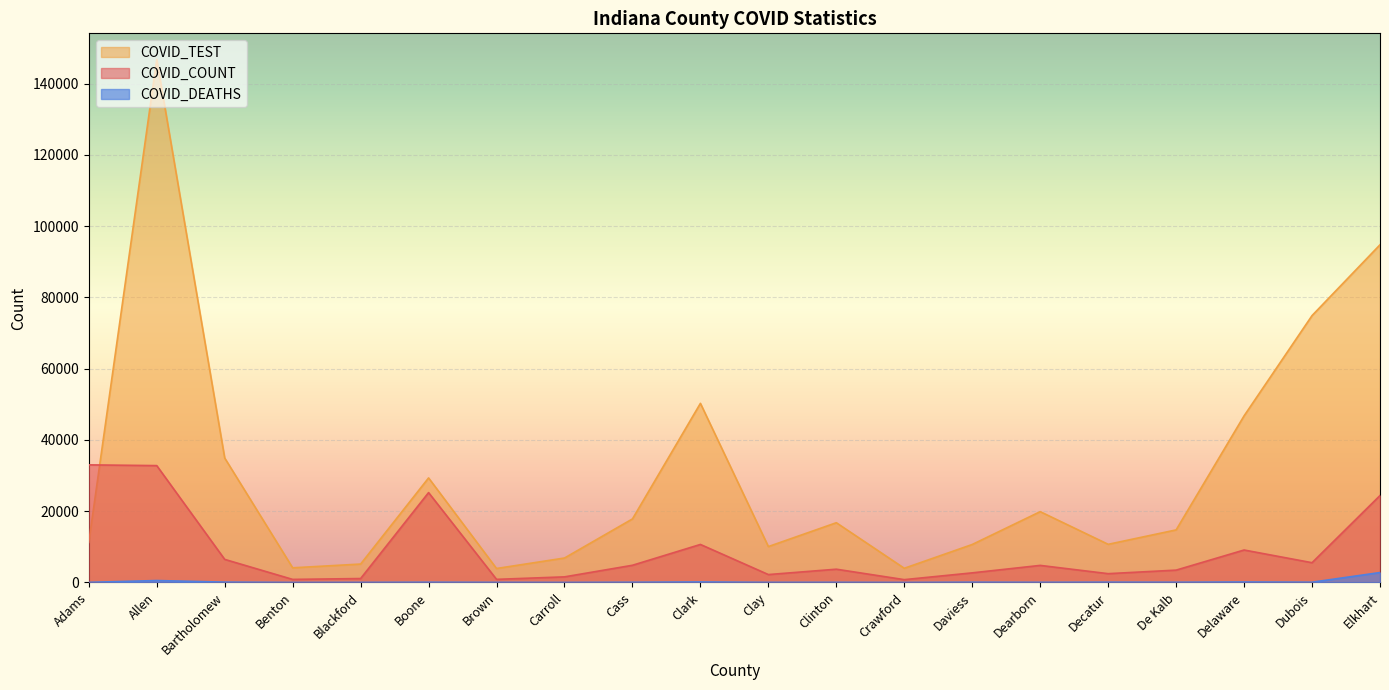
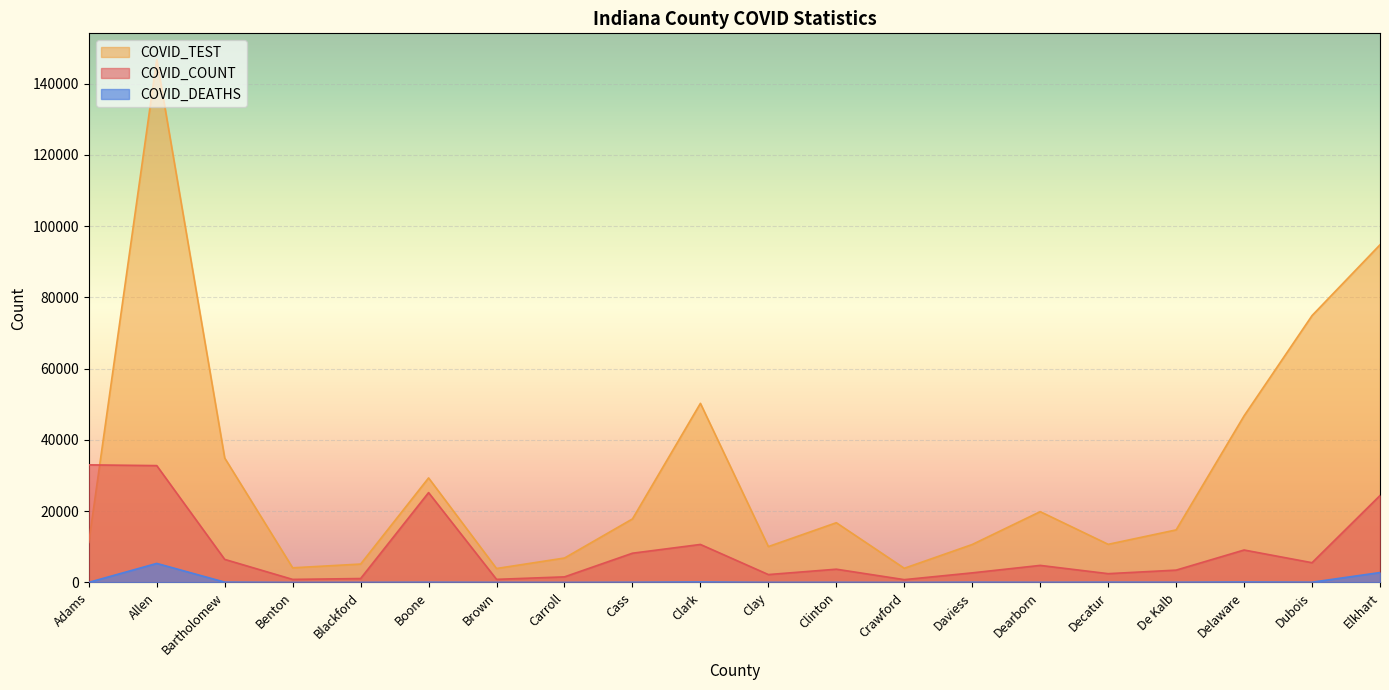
  {
    "COVID_TEST": {
      "Adams": 11000,
      "Bartholomew": 35000,
      "Benton": 4000,
      "Blackford": 5000,
      "Boone": 29000,
      "Brown": 4000,
      "Carroll": 7000,
      "Cass": 18000,
      "Clark": 50000,
      "Clay": 10000,
      "Clinton": 17000,
      "Crawford": 4000,
      "Daviess": 11000,
      "Dearborn": 20000,
      "Decatur": 11000,
      "De Kalb": 15000,
      "Delaware": 47000,
      "Dubois": 75000,
      "Elkhart": 95000
    },
    "COVID_COUNT": {
      "Adams": 33000,
      "Allen": 33000,
      "Bartholomew": 6000,
      "Benton": 1000,
      "Blackford": 1000,
      "Boone": 25000,
      "Brown": 1000,
      "Carroll": 2000,
-     "Cass": 5000,
+     "Cass": 8000,
      "Clark": 11000,
      "Clay": 2000,
      "Clinton": 4000,
      "Crawford": 1000,
      "Daviess": 3000,
      "Dearborn": 5000,
      "Decatur": 2000,
      "De Kalb": 3000,
      "Delaware": 9000,
      "Dubois": 6000,
      "Elkhart": 24000
    },
    "COVID_DEATHS": {
      "Adams": 0,
-     "Allen": 1000,
+     "Allen": 5000,
      "Bartholomew": 0,
      "Benton": 0,
      "Blackford": 0,
      "Boone": 0,
      "Brown": 0,
      "Carroll": 0,
      "Cass": 0,
      "Clark": 0,
      "Clay": 0,
      "Clinton": 0,
      "Crawford": 0,
      "Daviess": 0,
      "Dearborn": 0,
      "Decatur": 0,
      "De Kalb": 0,
      "Delaware": 0,
      "Dubois": 0,
      "Elkhart": 3000
    }
  }
